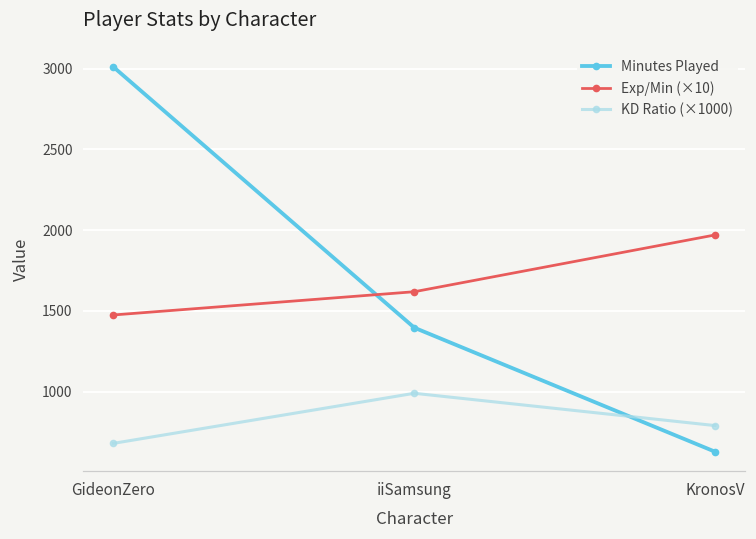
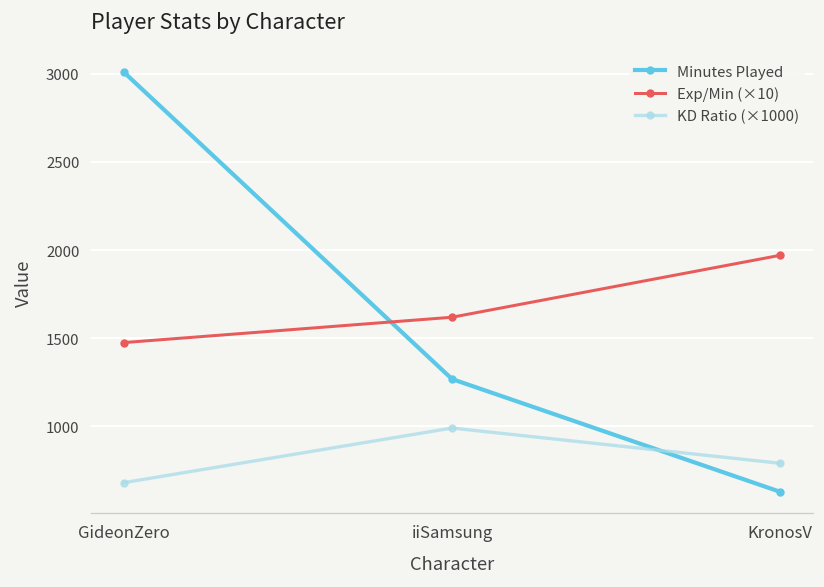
  {
    "Minutes Played": {
      "GideonZero": 3010,
-     "iiSamsung": 1400,
+     "iiSamsung": 1270,
      "KronosV": 630
    },
    "Exp/Min (×10)": {
      "GideonZero": 1470,
      "iiSamsung": 1620,
      "KronosV": 1970
    },
    "KD Ratio (×1000)": {
      "GideonZero": 680,
      "iiSamsung": 990,
      "KronosV": 790
    }
  }
